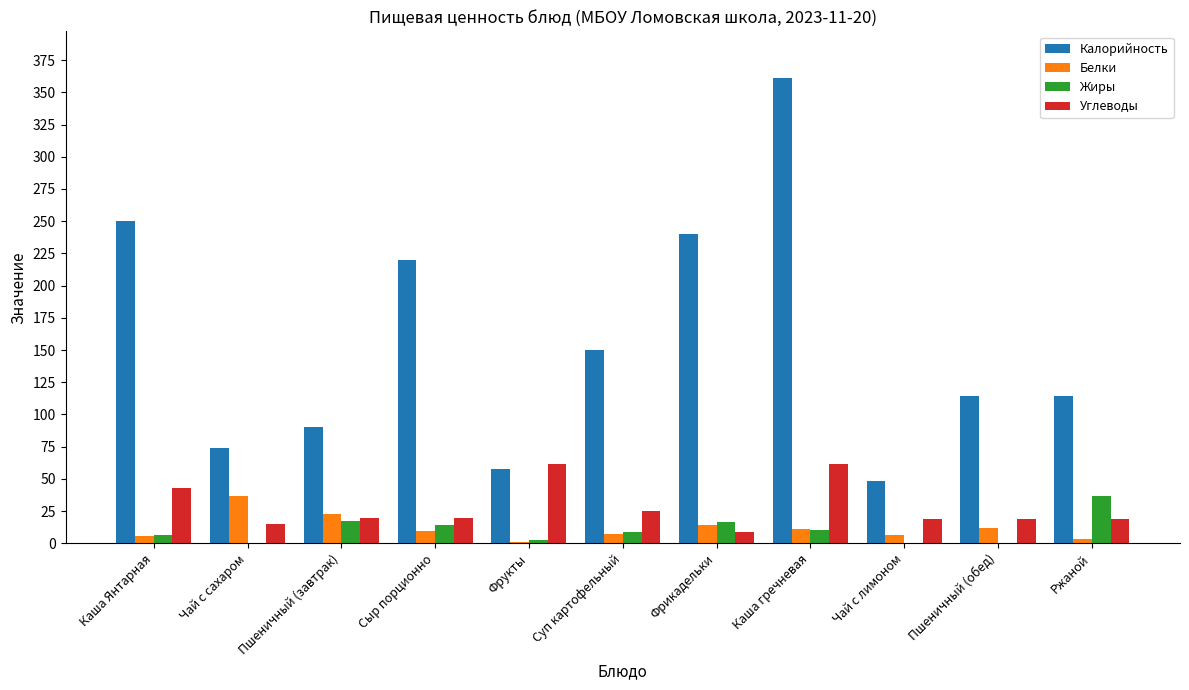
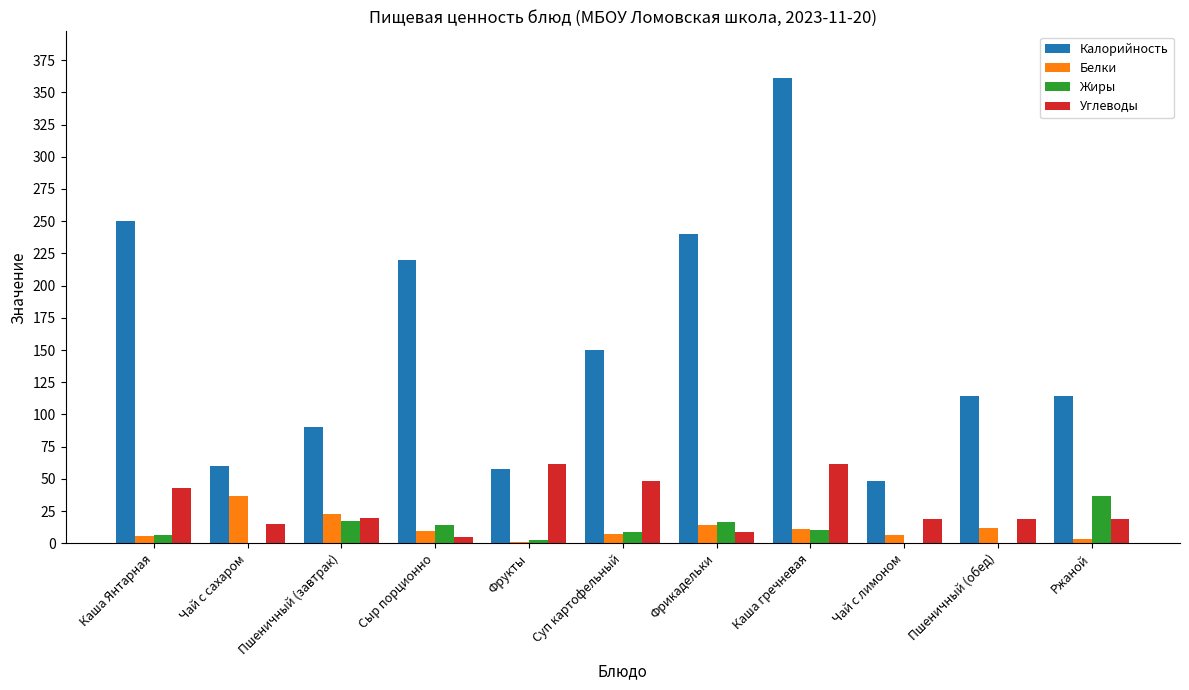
  {
    "Калорийность": {
      "Каша Янтарная": 250,
-     "Чай с сахаром": 74,
+     "Чай с сахаром": 60,
      "Пшеничный (завтрак)": 90,
      "Сыр порционно": 220,
      "Фрукты": 58,
      "Суп картофельный": 150,
      "Фрикадельки": 240,
      "Каша гречневая": 361,
      "Чай с лимоном": 49,
      "Пшеничный (обед)": 114,
      "Ржаной": 114
    },
    "Белки": {
      "Каша Янтарная": 5,
      "Чай с сахаром": 37,
      "Пшеничный (завтрак)": 23,
      "Сыр порционно": 9,
      "Суп картофельный": 8,
      "Фрикадельки": 15,
      "Каша гречневая": 11,
      "Чай с лимоном": 7,
      "Пшеничный (обед)": 12,
      "Ржаной": 3
    },
    "Жиры": {
      "Каша Янтарная": 6,
      "Чай с сахаром": 0,
      "Пшеничный (завтрак)": 17,
      "Сыр порционно": 14,
      "Фрукты": 3,
      "Суп картофельный": 9,
      "Фрикадельки": 16,
      "Каша гречневая": 10,
      "Чай с лимоном": 0,
      "Ржаной": 37
    },
    "Углеводы": {
      "Каша Янтарная": 43,
      "Чай с сахаром": 15,
      "Пшеничный (завтрак)": 20,
-     "Сыр порционно": 20,
+     "Сыр порционно": 5,
      "Фрукты": 62,
-     "Суп картофельный": 25,
+     "Суп картофельный": 48,
      "Фрикадельки": 9,
      "Каша гречневая": 61,
      "Чай с лимоном": 19,
      "Пшеничный (обед)": 19,
      "Ржаной": 19
    }
  }
